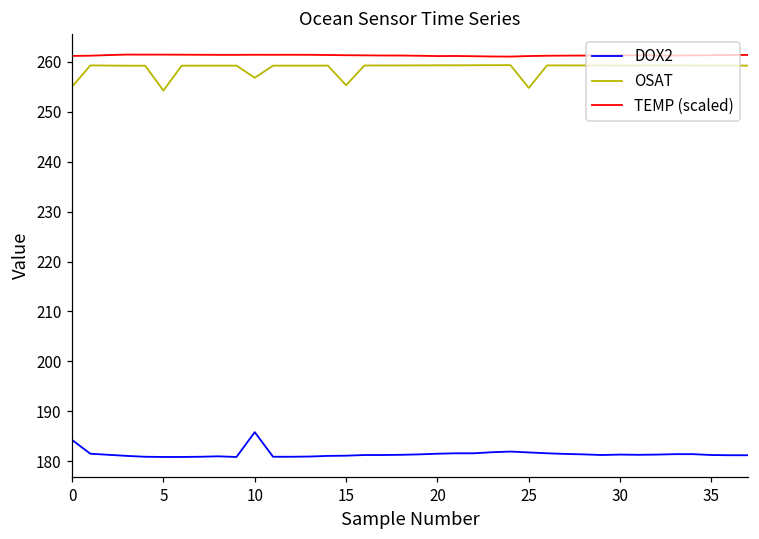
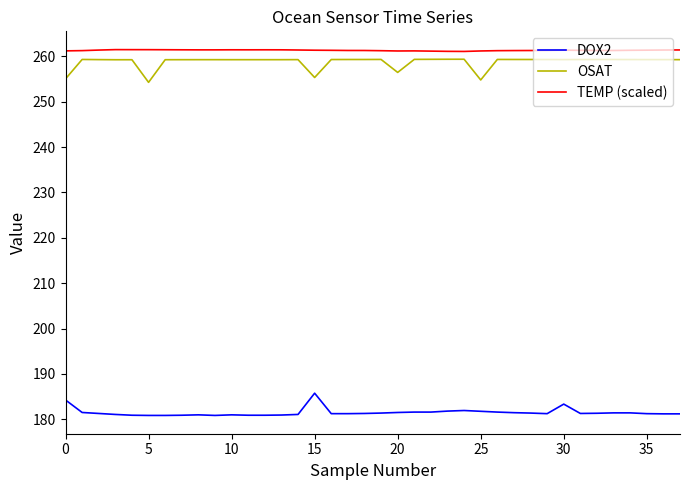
  {
    "DOX2": {
      "0": 184,
      "5": 181,
-     "10": 186,
-     "15": 181,
+     "10": 181,
+     "15": 186,
      "20": 181,
      "25": 182,
-     "30": 181,
+     "30": 183,
      "35": 181
    },
    "OSAT": {
      "0": 255,
      "5": 254,
-     "10": 257,
+     "10": 259,
      "15": 255,
-     "20": 259,
+     "20": 256,
      "25": 255
    },
    "TEMP (scaled)": {
      "0": 261,
      "5": 261,
      "10": 261,
      "15": 261,
      "20": 261,
      "25": 261
    }
  }
